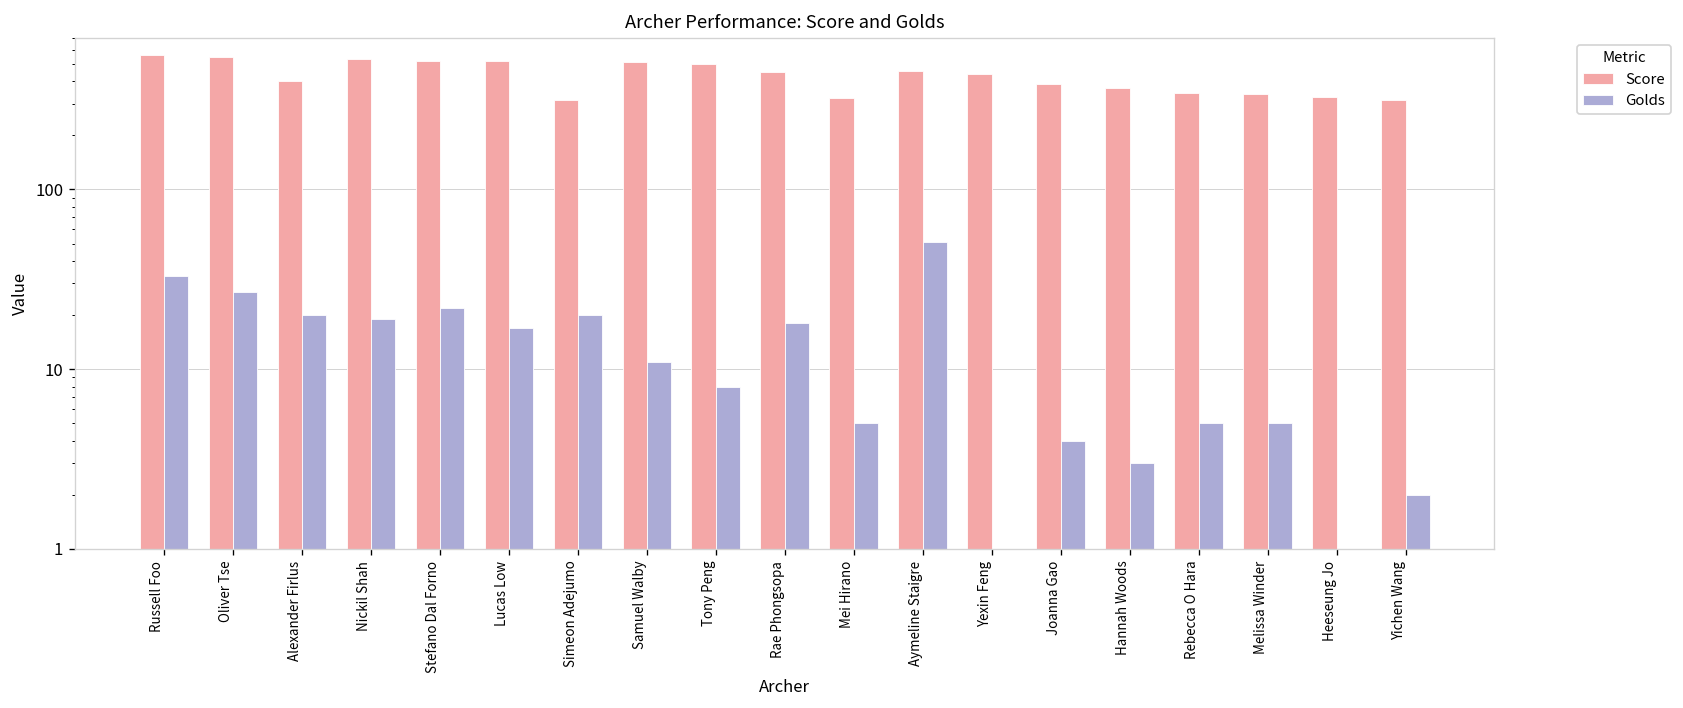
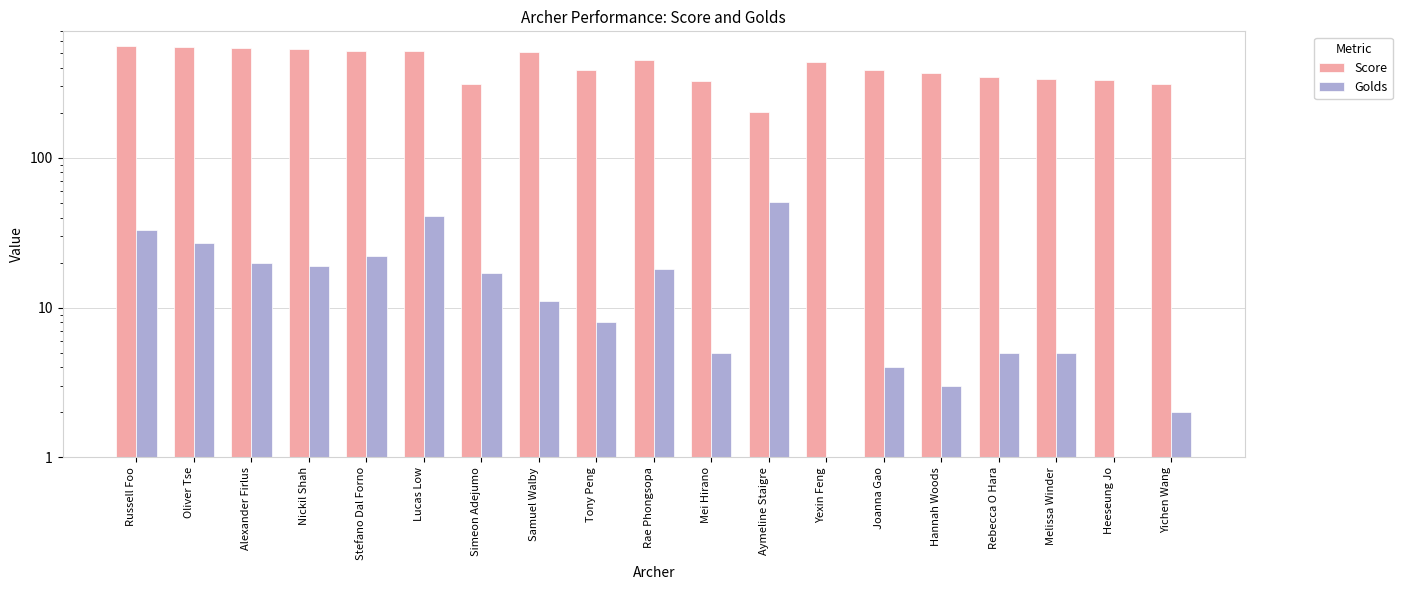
  {
    "Score": {
      "Russell Foo": 560,
      "Oliver Tse": 550,
-     "Alexander Firlus": 400,
+     "Alexander Firlus": 540,
      "Nickil Shah": 530,
      "Stefano Dal Forno": 520,
      "Lucas Low": 520,
      "Simeon Adejumo": 310,
      "Samuel Walby": 510,
-     "Tony Peng": 500,
+     "Tony Peng": 390,
      "Rae Phongsopa": 450,
      "Mei Hirano": 320,
-     "Aymeline Staigre": 460,
+     "Aymeline Staigre": 200,
      "Yexin Feng": 440,
      "Joanna Gao": 390,
      "Hannah Woods": 370,
      "Rebecca O Hara": 350,
      "Melissa Winder": 340,
      "Heeseung Jo": 330,
      "Yichen Wang": 310
    },
    "Golds": {
      "Russell Foo": 33,
      "Oliver Tse": 27,
      "Alexander Firlus": 20,
      "Nickil Shah": 19,
      "Stefano Dal Forno": 22,
-     "Lucas Low": 17,
-     "Simeon Adejumo": 20,
+     "Lucas Low": 41,
+     "Simeon Adejumo": 17,
      "Samuel Walby": 11,
      "Tony Peng": 8,
      "Rae Phongsopa": 18,
      "Mei Hirano": 5,
      "Aymeline Staigre": 51,
      "Yexin Feng": 1,
      "Joanna Gao": 4,
      "Hannah Woods": 3,
      "Rebecca O Hara": 5,
      "Melissa Winder": 5,
      "Yichen Wang": 2
    }
  }
